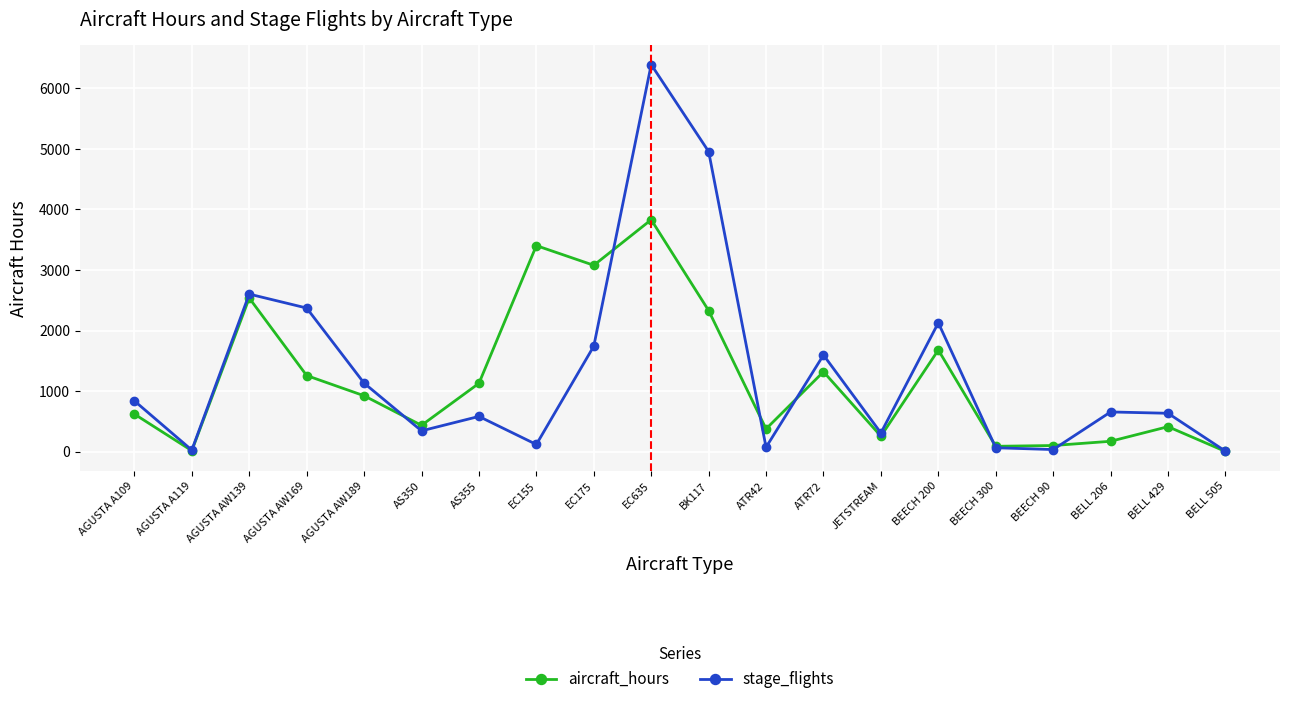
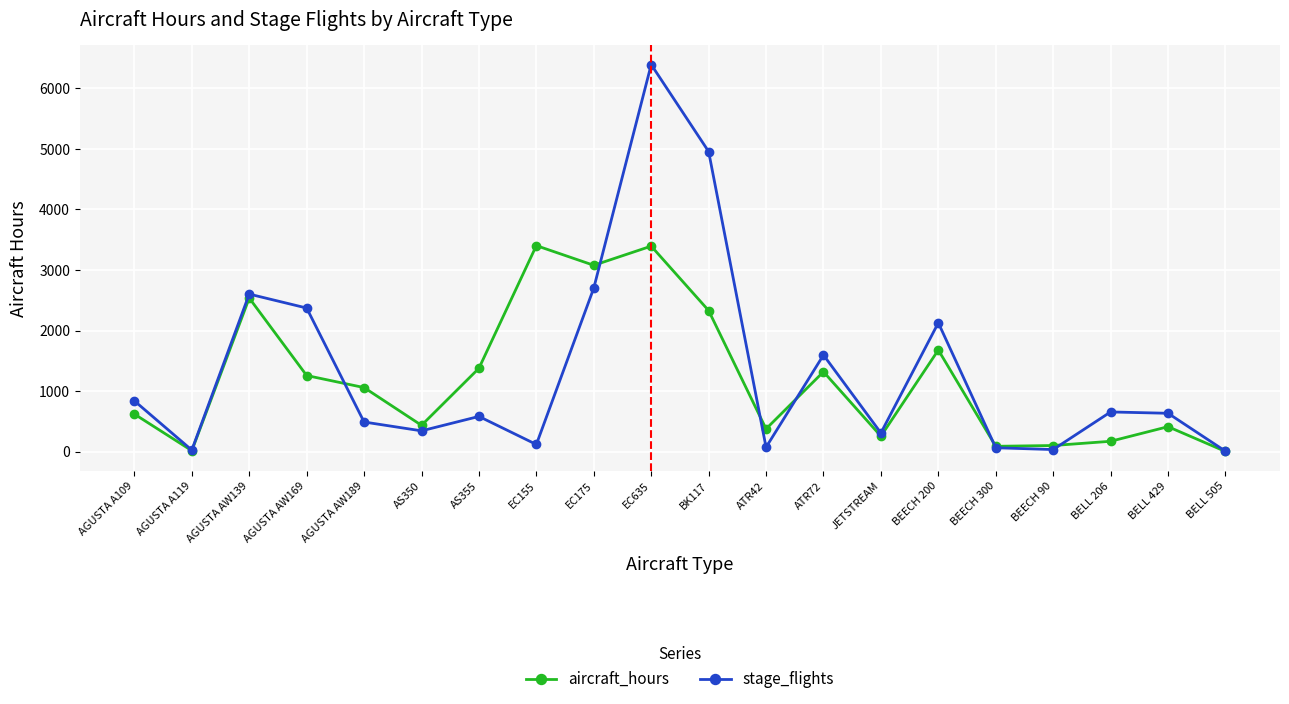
  {
    "aircraft_hours": {
      "AGUSTA A109": 600,
      "AGUSTA AW139": 2500,
      "AGUSTA AW169": 1300,
-     "AGUSTA AW189": 900,
+     "AGUSTA AW189": 1100,
      "AS350": 400,
-     "AS355": 1100,
+     "AS355": 1400,
      "EC155": 3400,
      "EC175": 3100,
-     "EC635": 3800,
+     "EC635": 3400,
      "BK117": 2300,
      "ATR42": 400,
      "ATR72": 1300,
      "JETSTREAM": 300,
      "BEECH 200": 1700,
      "BEECH 90": 100,
      "BELL 206": 200,
      "BELL 429": 400
    },
    "stage_flights": {
      "AGUSTA A109": 800,
      "AGUSTA AW139": 2600,
      "AGUSTA AW169": 2400,
-     "AGUSTA AW189": 1100,
+     "AGUSTA AW189": 500,
      "AS350": 300,
      "AS355": 600,
      "EC155": 100,
-     "EC175": 1700,
+     "EC175": 2700,
      "EC635": 6400,
      "BK117": 5000,
      "ATR42": 100,
      "ATR72": 1600,
      "JETSTREAM": 300,
      "BEECH 200": 2100,
      "BEECH 90": 0,
      "BELL 206": 700,
      "BELL 429": 600
    }
  }
